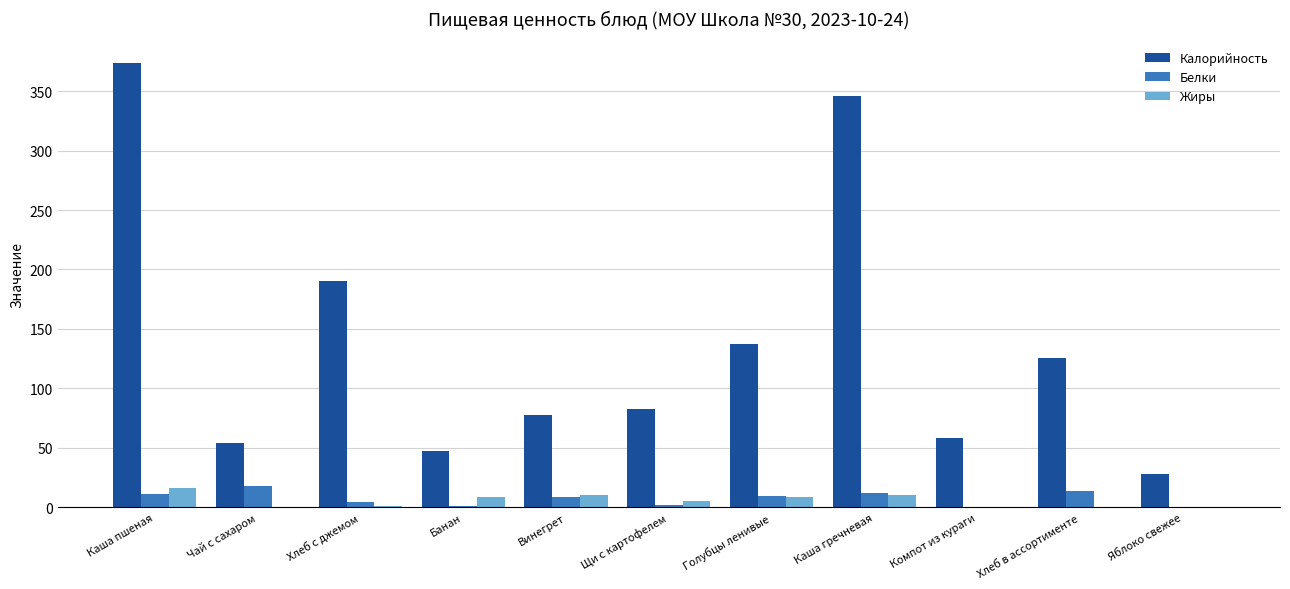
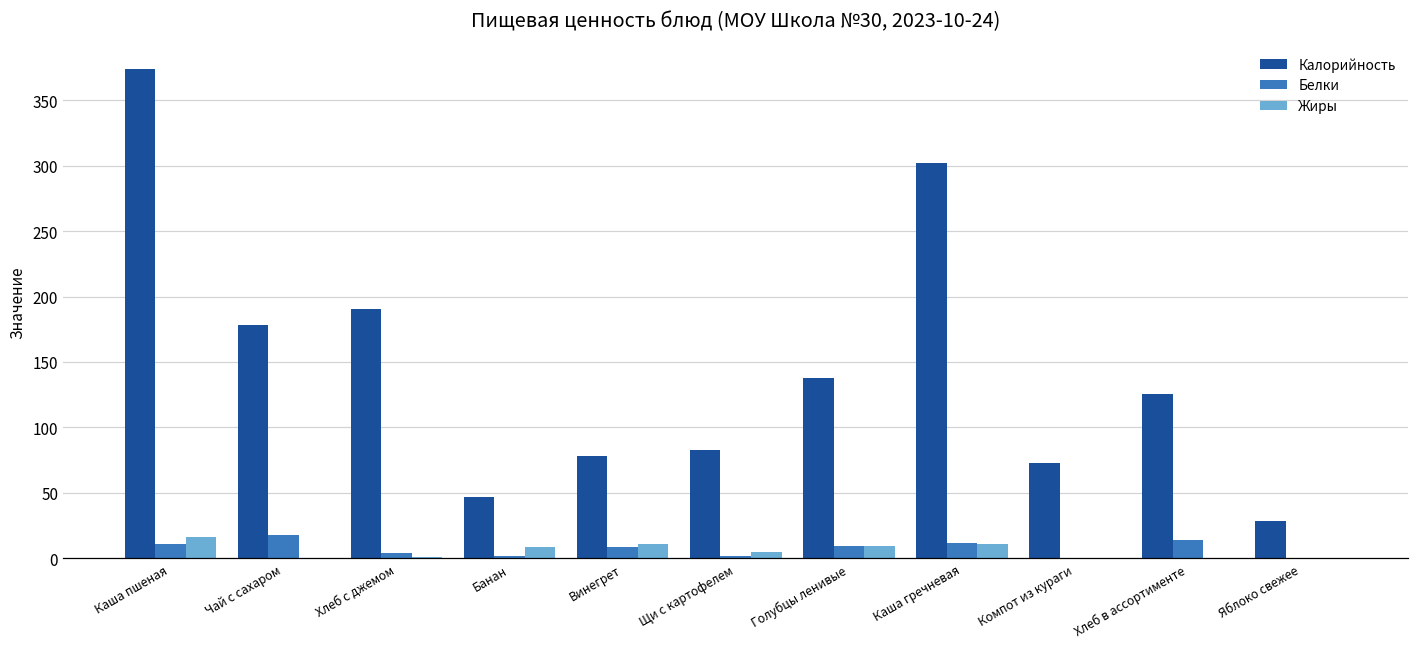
  {
    "Калорийность": {
      "Каша пшеная": 374,
-     "Чай с сахаром": 54,
+     "Чай с сахаром": 178,
      "Хлеб с джемом": 190,
      "Банан": 47,
      "Винегрет": 78,
      "Щи с картофелем": 83,
      "Голубцы ленивые": 138,
-     "Каша гречневая": 346,
-     "Компот из кураги": 59,
+     "Каша гречневая": 302,
+     "Компот из кураги": 73,
      "Хлеб в ассортименте": 125,
      "Яблоко свежее": 28
    },
    "Белки": {
      "Каша пшеная": 11,
      "Чай с сахаром": 18,
      "Хлеб с джемом": 4,
      "Винегрет": 9,
      "Голубцы ленивые": 9,
      "Каша гречневая": 12,
      "Хлеб в ассортименте": 14
    },
    "Жиры": {
      "Каша пшеная": 16,
      "Чай с сахаром": 0,
      "Банан": 9,
      "Винегрет": 11,
      "Щи с картофелем": 5,
      "Голубцы ленивые": 9,
      "Каша гречневая": 11,
      "Компот из кураги": 0
    }
  }
